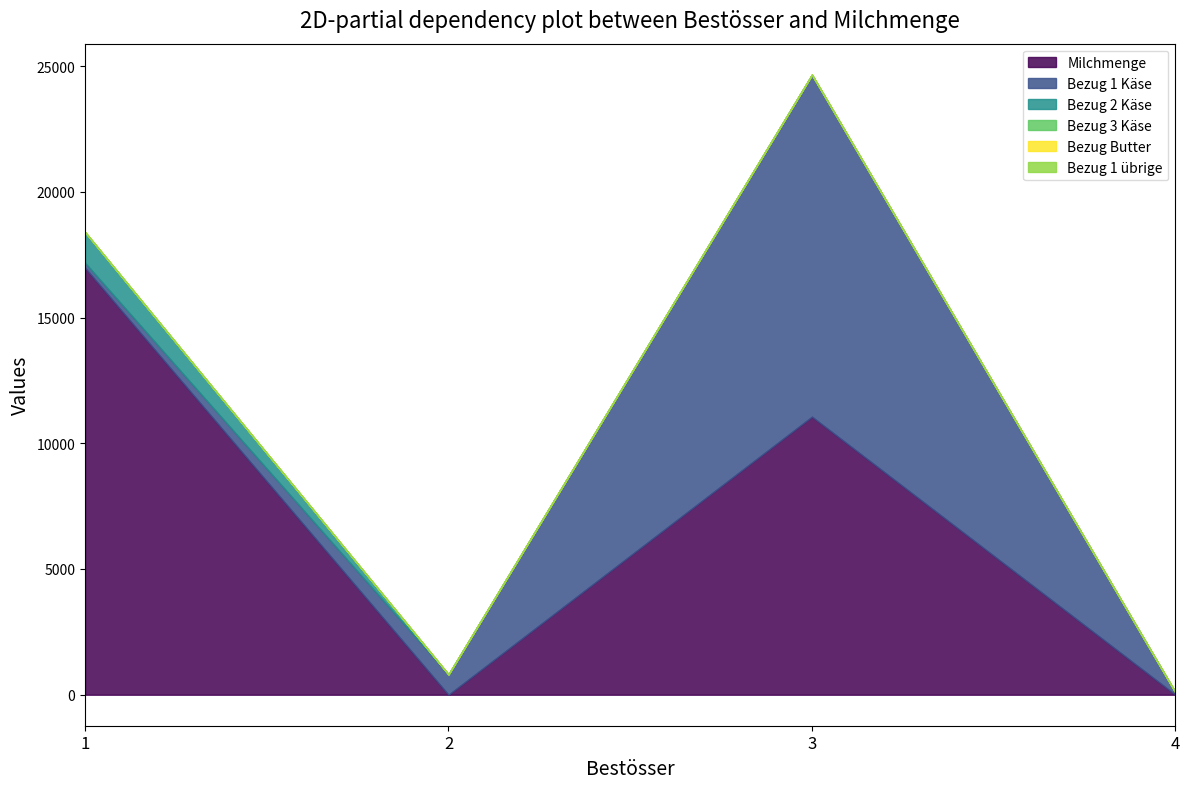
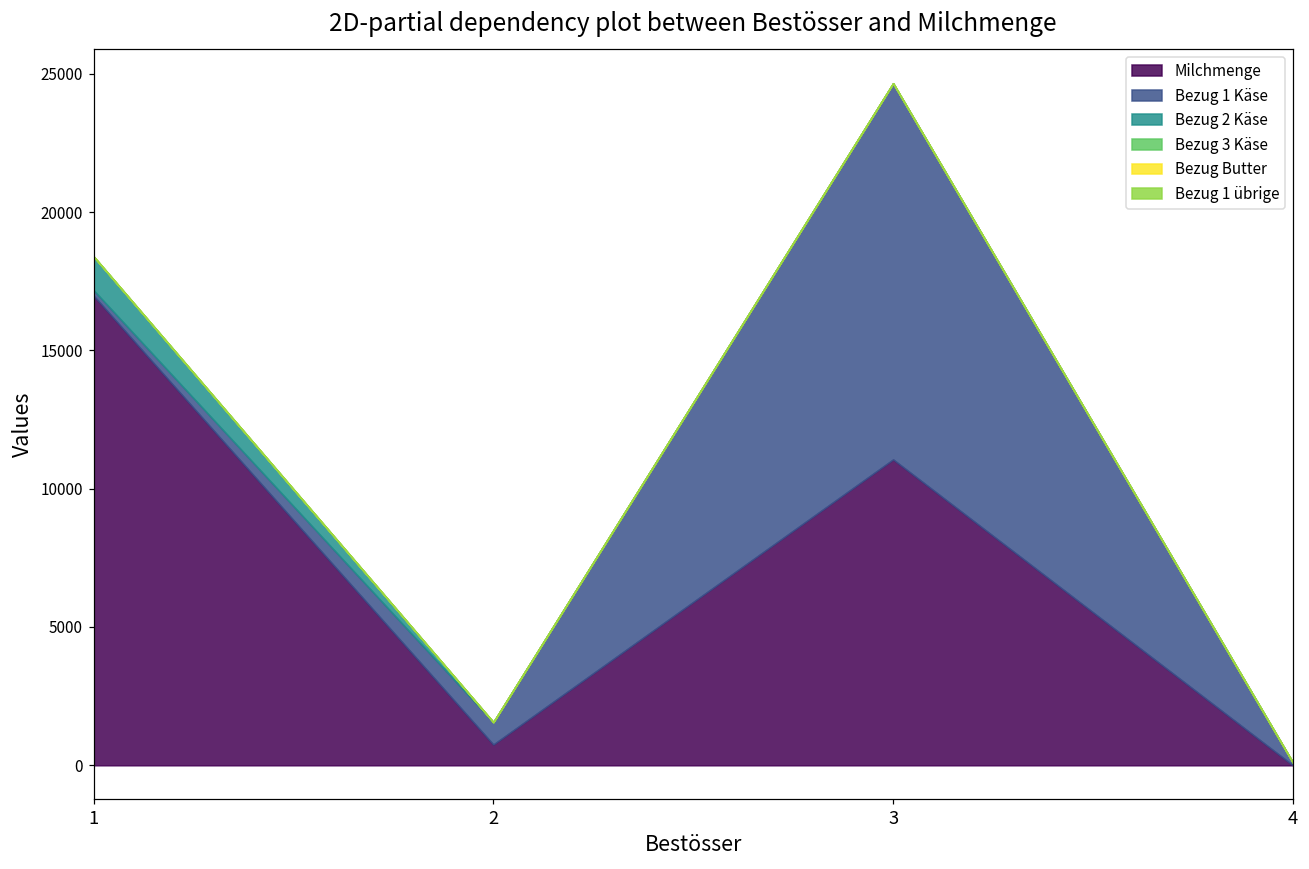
  {
    "Milchmenge": {
      "1": 17000,
-     "2": 0,
+     "2": 800,
      "3": 11100
    },
    "Bezug 1 Käse": {
      "1": 200
    }
  }
